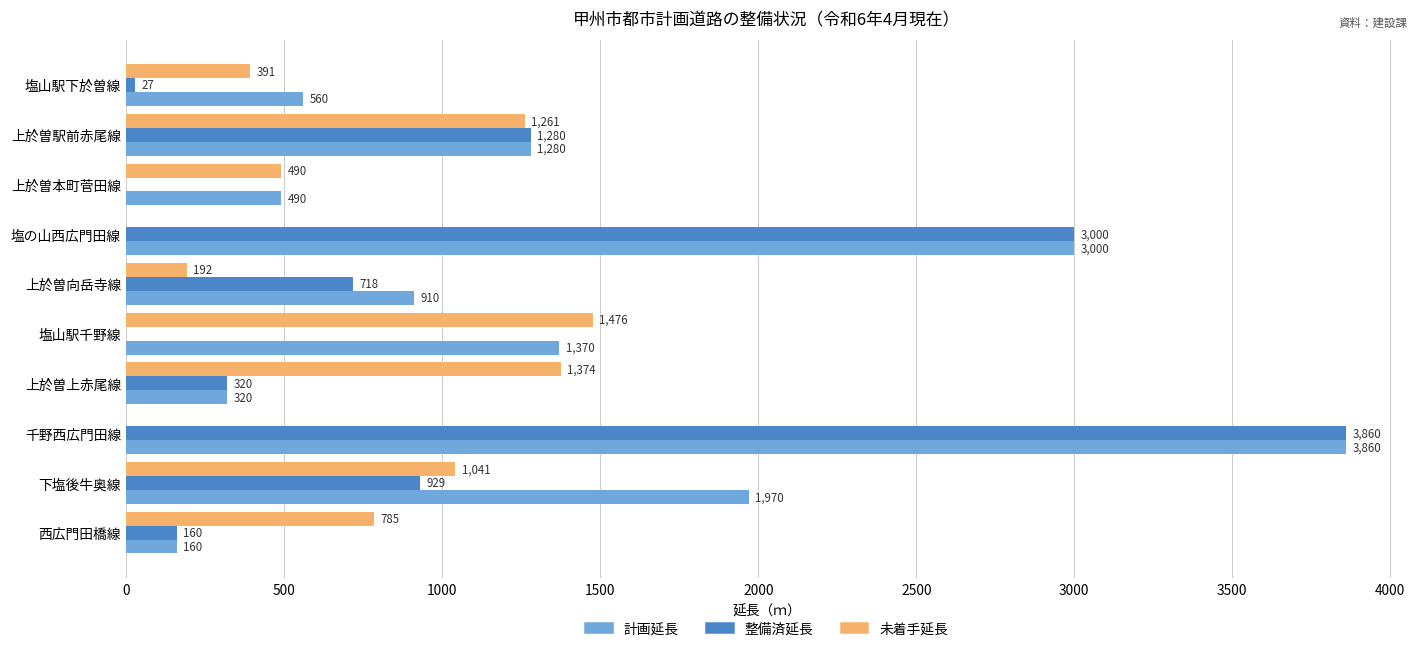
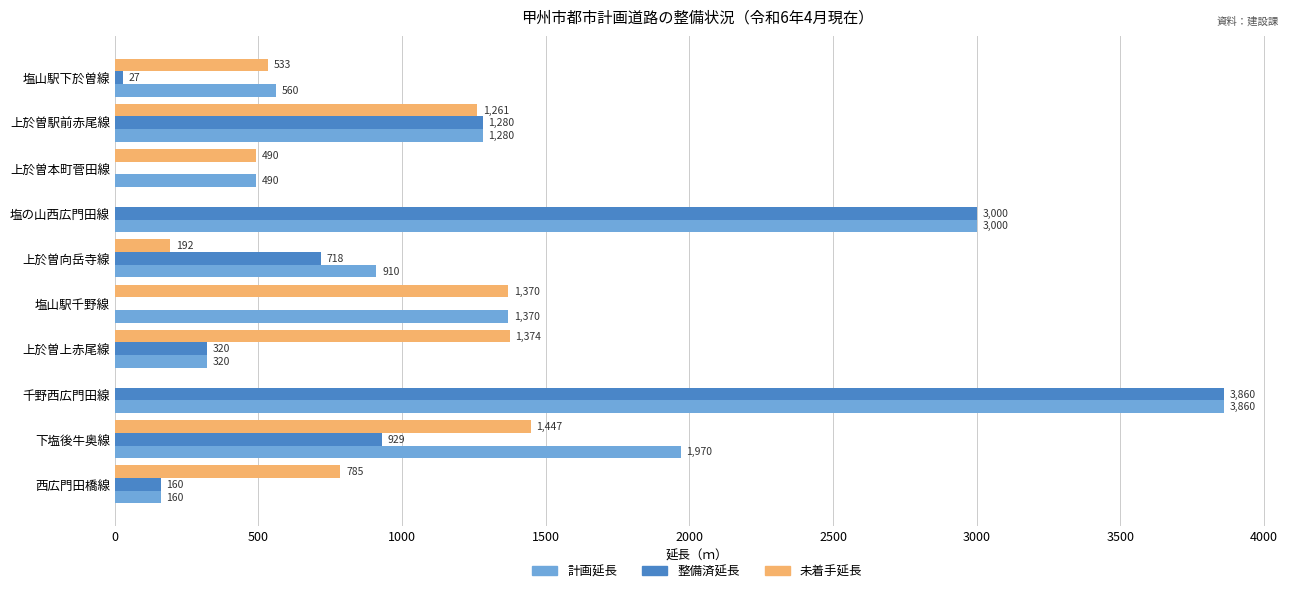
  {
    "未着手延長": {
-     "塩山駅下於曽線": "391",
+     "塩山駅下於曽線": "533",
      "上於曽駅前赤尾線": "1,261",
      "上於曽本町菅田線": "490",
      "上於曽向岳寺線": "192",
-     "塩山駅千野線": "1,476",
+     "塩山駅千野線": "1,370",
      "上於曽上赤尾線": "1,374",
-     "下塩後牛奥線": "1,041",
+     "下塩後牛奥線": "1,447",
      "西広門田橋線": "785"
    }
  }
